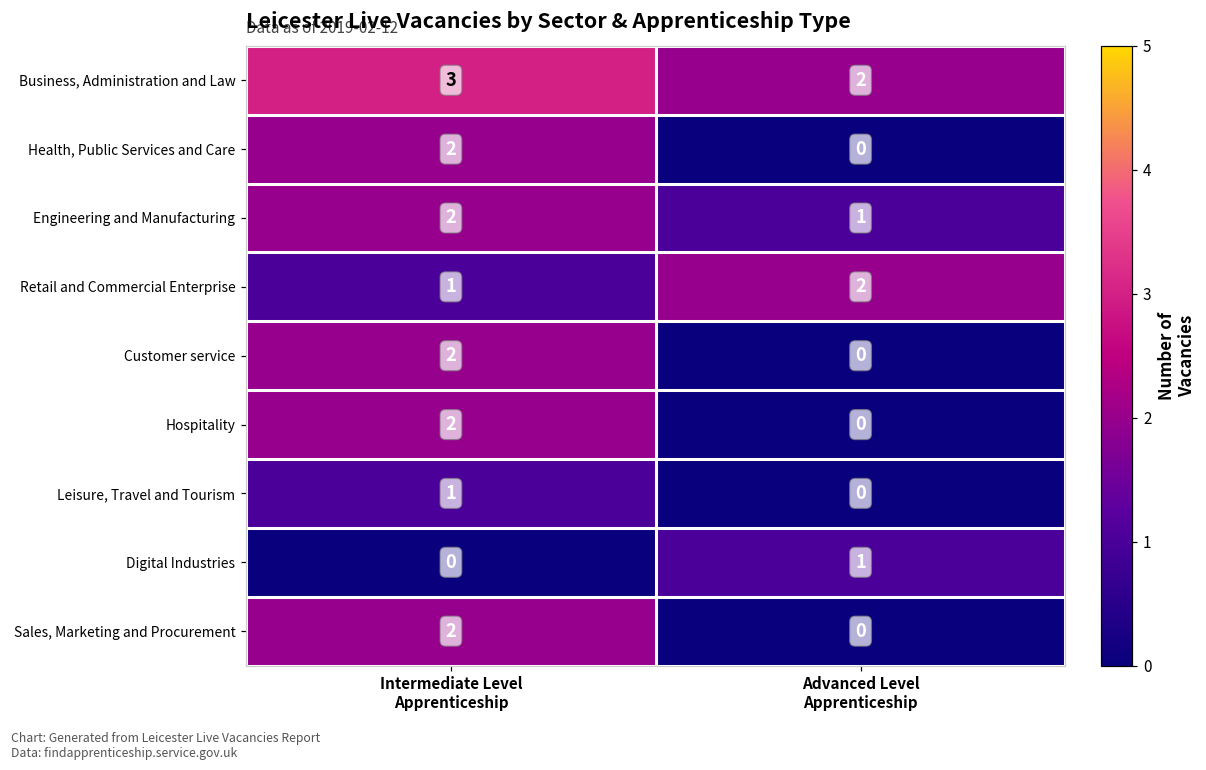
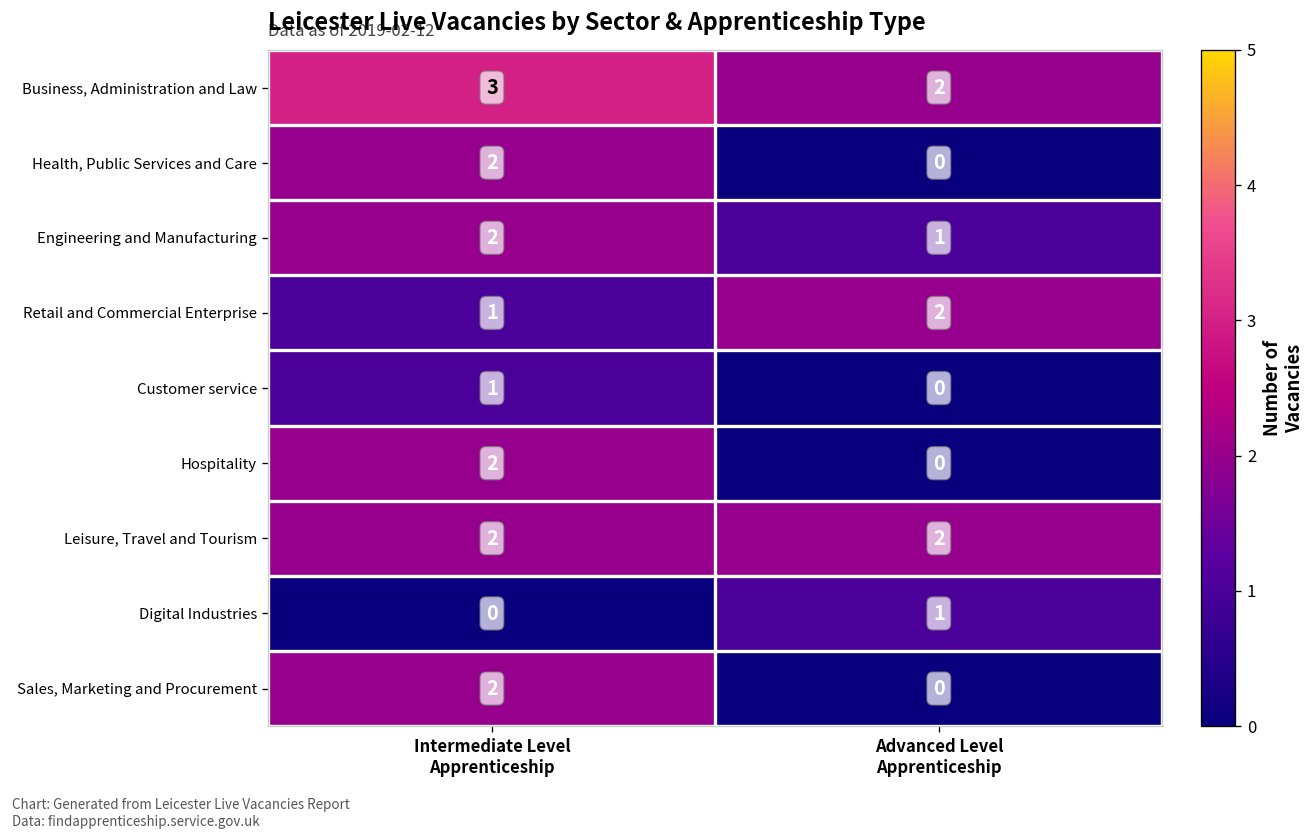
  {
    "Customer service": {
-     "Intermediate Level Apprenticeship": 2
+     "Intermediate Level Apprenticeship": 1
    },
    "Leisure, Travel and Tourism": {
-     "Intermediate Level Apprenticeship": 1,
-     "Advanced Level Apprenticeship": 0
+     "Intermediate Level Apprenticeship": 2,
+     "Advanced Level Apprenticeship": 2
    }
  }
